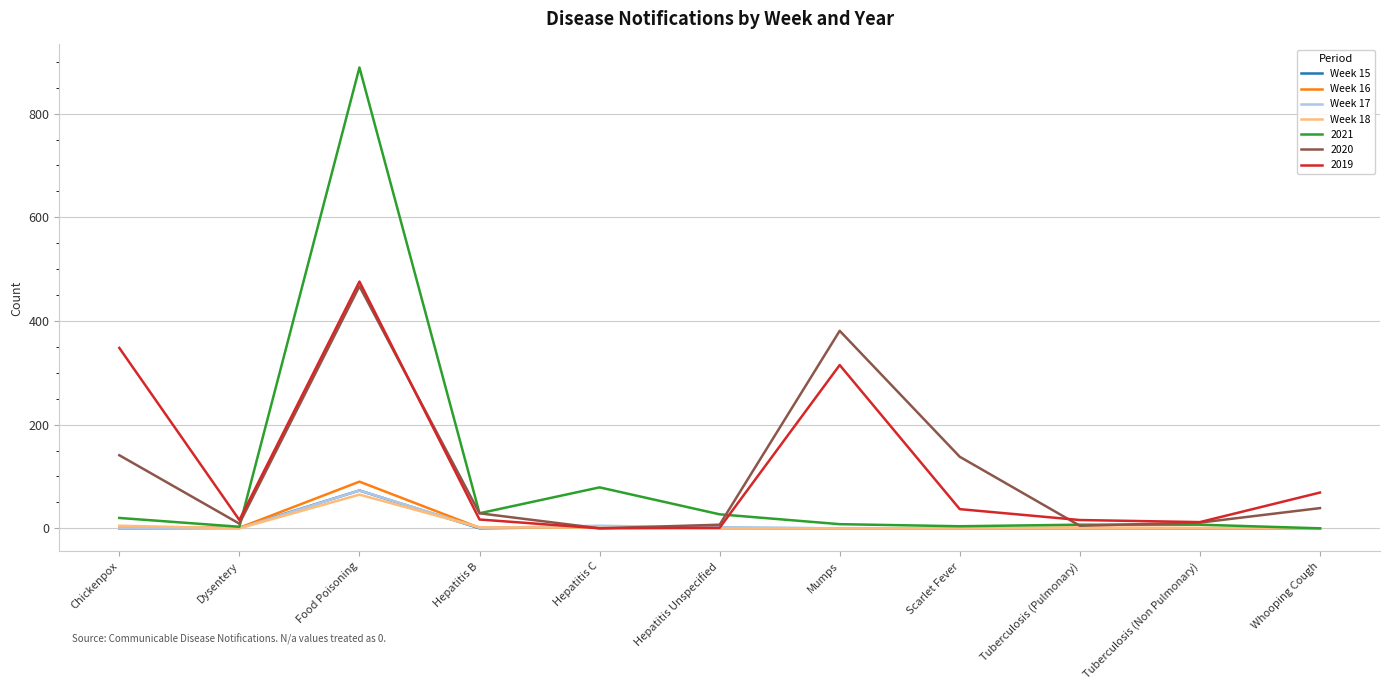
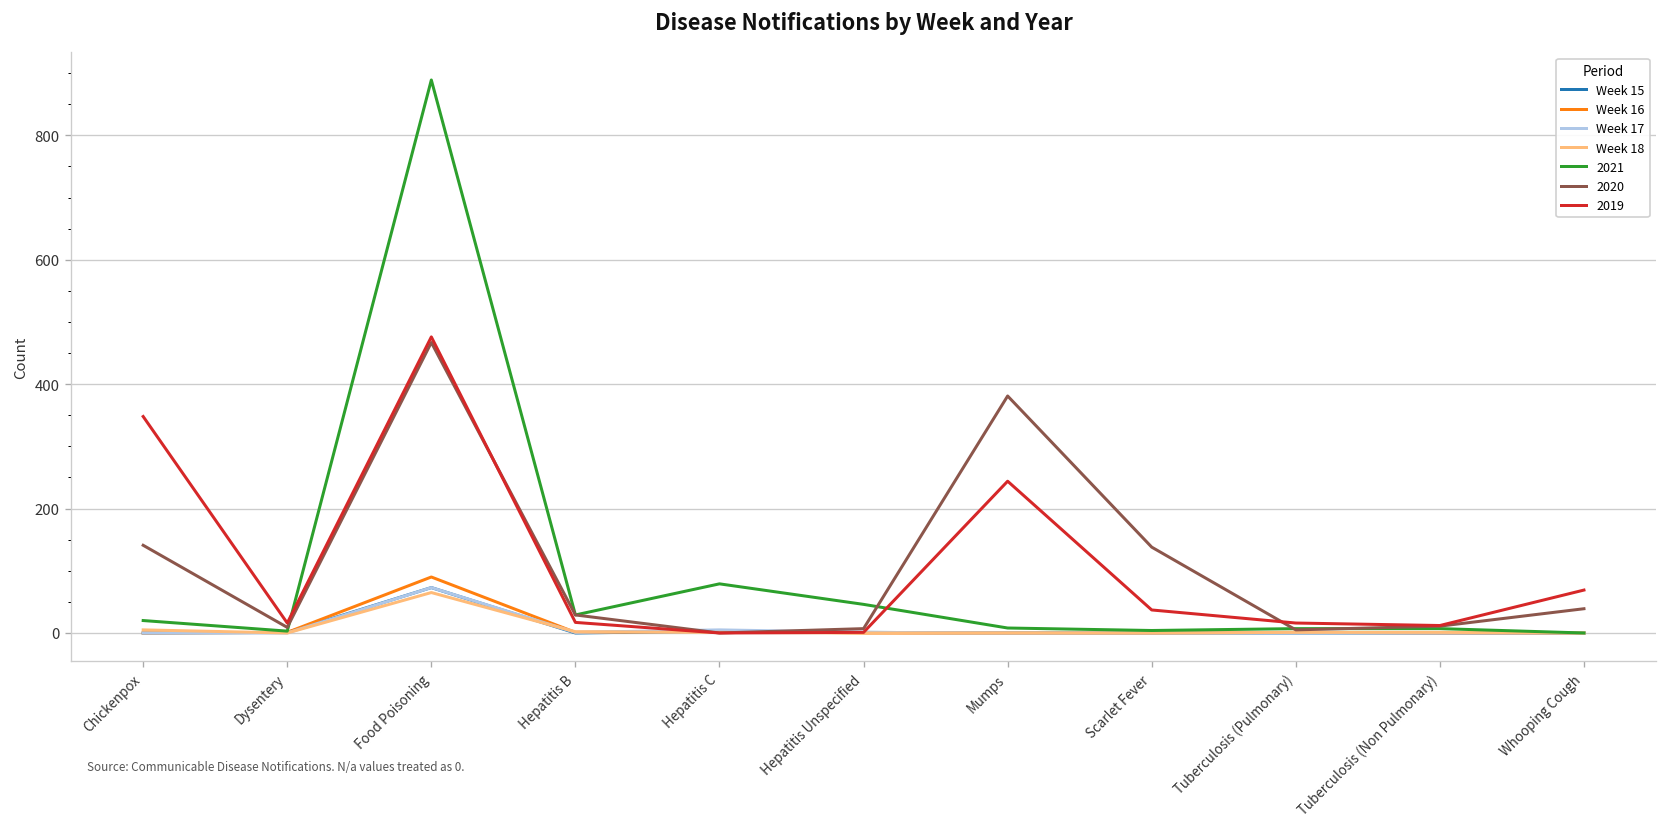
  {
    "Week 16": {
      "Food Poisoning": 90
    },
    "Week 18": {
      "Chickenpox": 10,
      "Food Poisoning": 70
    },
    "2021": {
      "Chickenpox": 20,
      "Food Poisoning": 890,
      "Hepatitis C": 80,
-     "Hepatitis Unspecified": 30,
+     "Hepatitis Unspecified": 50,
      "Mumps": 10
    },
    "2020": {
      "Chickenpox": 140,
      "Dysentery": 10,
      "Food Poisoning": 470,
      "Hepatitis Unspecified": 10,
      "Mumps": 380,
      "Scarlet Fever": 140,
      "Whooping Cough": 40
    },
    "2019": {
      "Chickenpox": 350,
      "Dysentery": 20,
      "Food Poisoning": 480,
      "Hepatitis B": 20,
-     "Mumps": 320,
+     "Mumps": 240,
      "Scarlet Fever": 40,
      "Tuberculosis (Pulmonary)": 20,
      "Whooping Cough": 70
    }
  }
